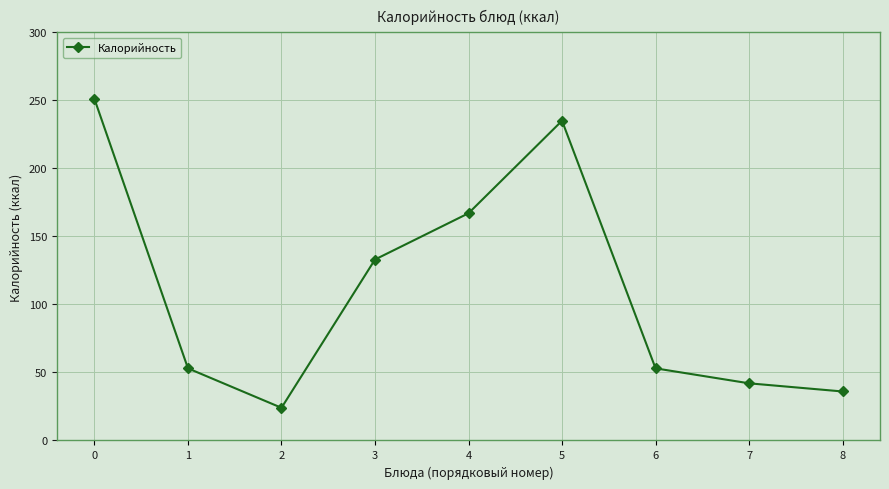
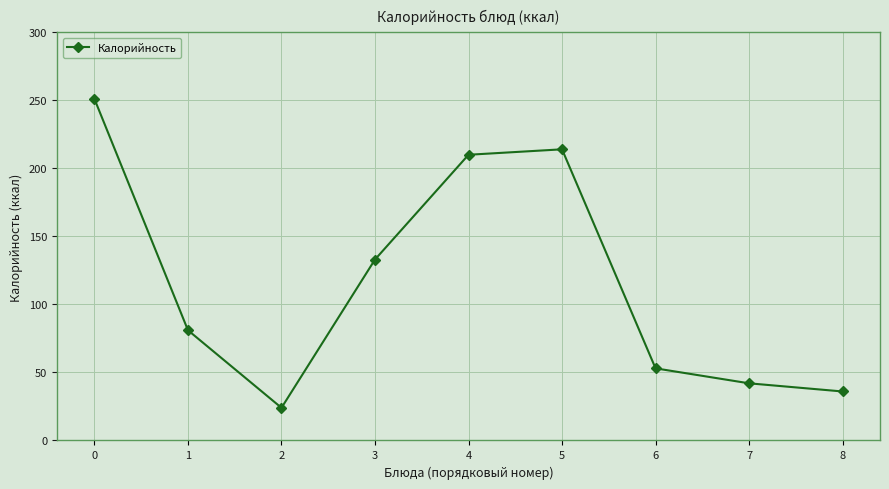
  {
    "0": 251,
-   "1": 53,
+   "1": 81,
    "2": 24,
    "3": 133,
-   "4": 167,
-   "5": 235,
+   "4": 210,
+   "5": 214,
    "6": 53,
    "7": 42,
    "8": 36
  }
